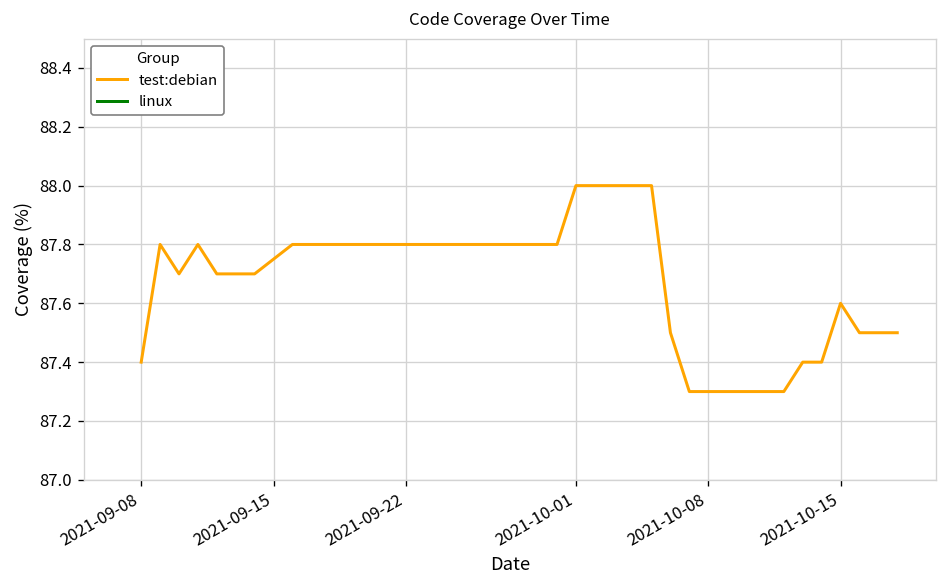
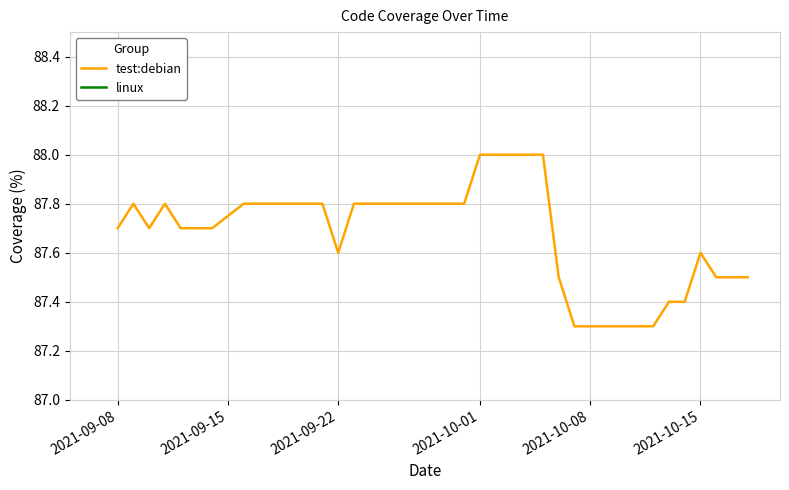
  {
    "test:debian": {
-     "2021-09-08": 87.4,
-     "2021-09-22": 87.8,
+     "2021-09-08": 87.7,
+     "2021-09-22": 87.6,
      "2021-10-01": 88.0,
      "2021-10-08": 87.3,
      "2021-10-15": 87.6
    }
  }
